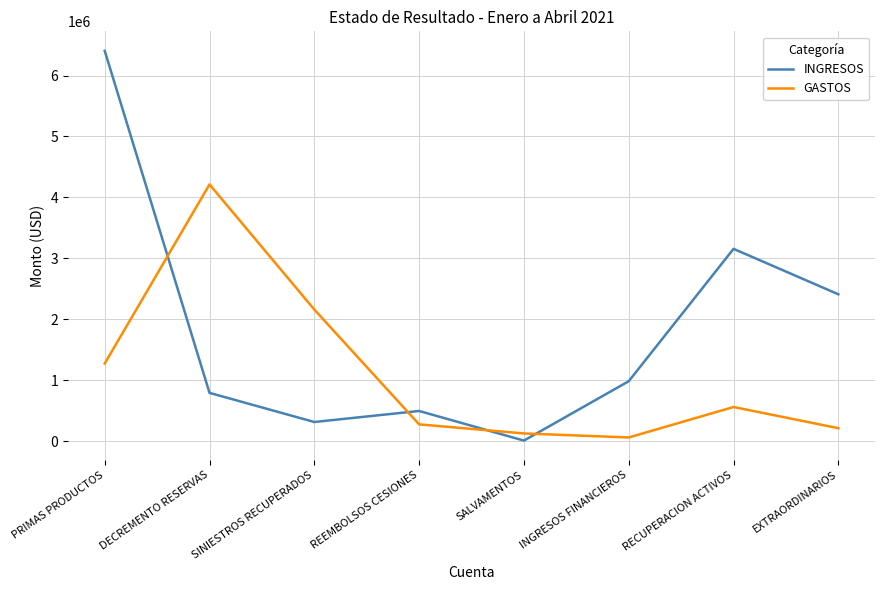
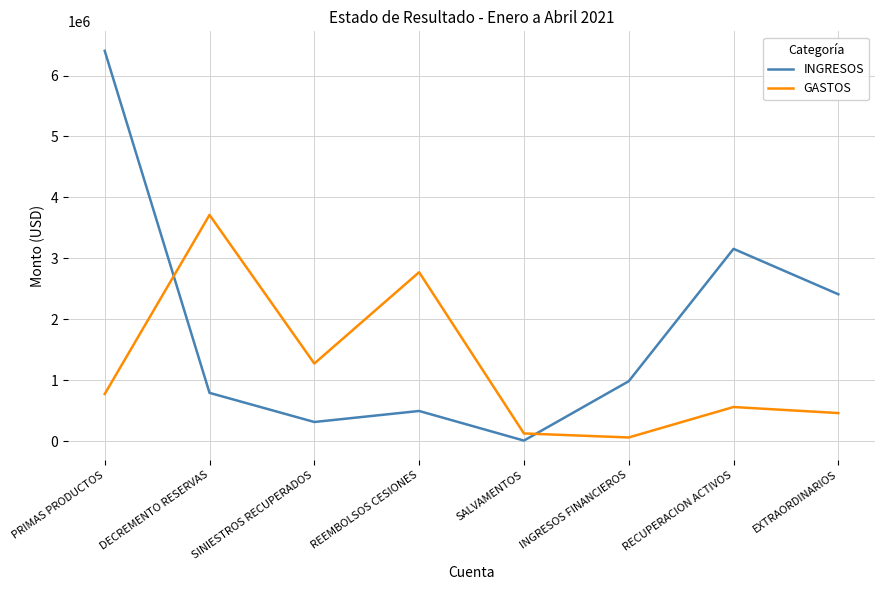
  {
    "INGRESOS": {
      "PRIMAS PRODUCTOS": 6400000,
      "DECREMENTO RESERVAS": 800000,
      "SINIESTROS RECUPERADOS": 300000,
      "REEMBOLSOS CESIONES": 500000,
      "SALVAMENTOS": 0,
      "INGRESOS FINANCIEROS": 1000000,
      "RECUPERACION ACTIVOS": 3200000,
      "EXTRAORDINARIOS": 2400000
    },
    "GASTOS": {
-     "PRIMAS PRODUCTOS": 1300000,
-     "DECREMENTO RESERVAS": 4200000,
-     "SINIESTROS RECUPERADOS": 2200000,
-     "REEMBOLSOS CESIONES": 300000,
+     "PRIMAS PRODUCTOS": 800000,
+     "DECREMENTO RESERVAS": 3700000,
+     "SINIESTROS RECUPERADOS": 1300000,
+     "REEMBOLSOS CESIONES": 2800000,
      "SALVAMENTOS": 100000,
      "INGRESOS FINANCIEROS": 100000,
      "RECUPERACION ACTIVOS": 600000,
-     "EXTRAORDINARIOS": 200000
+     "EXTRAORDINARIOS": 500000
    }
  }
